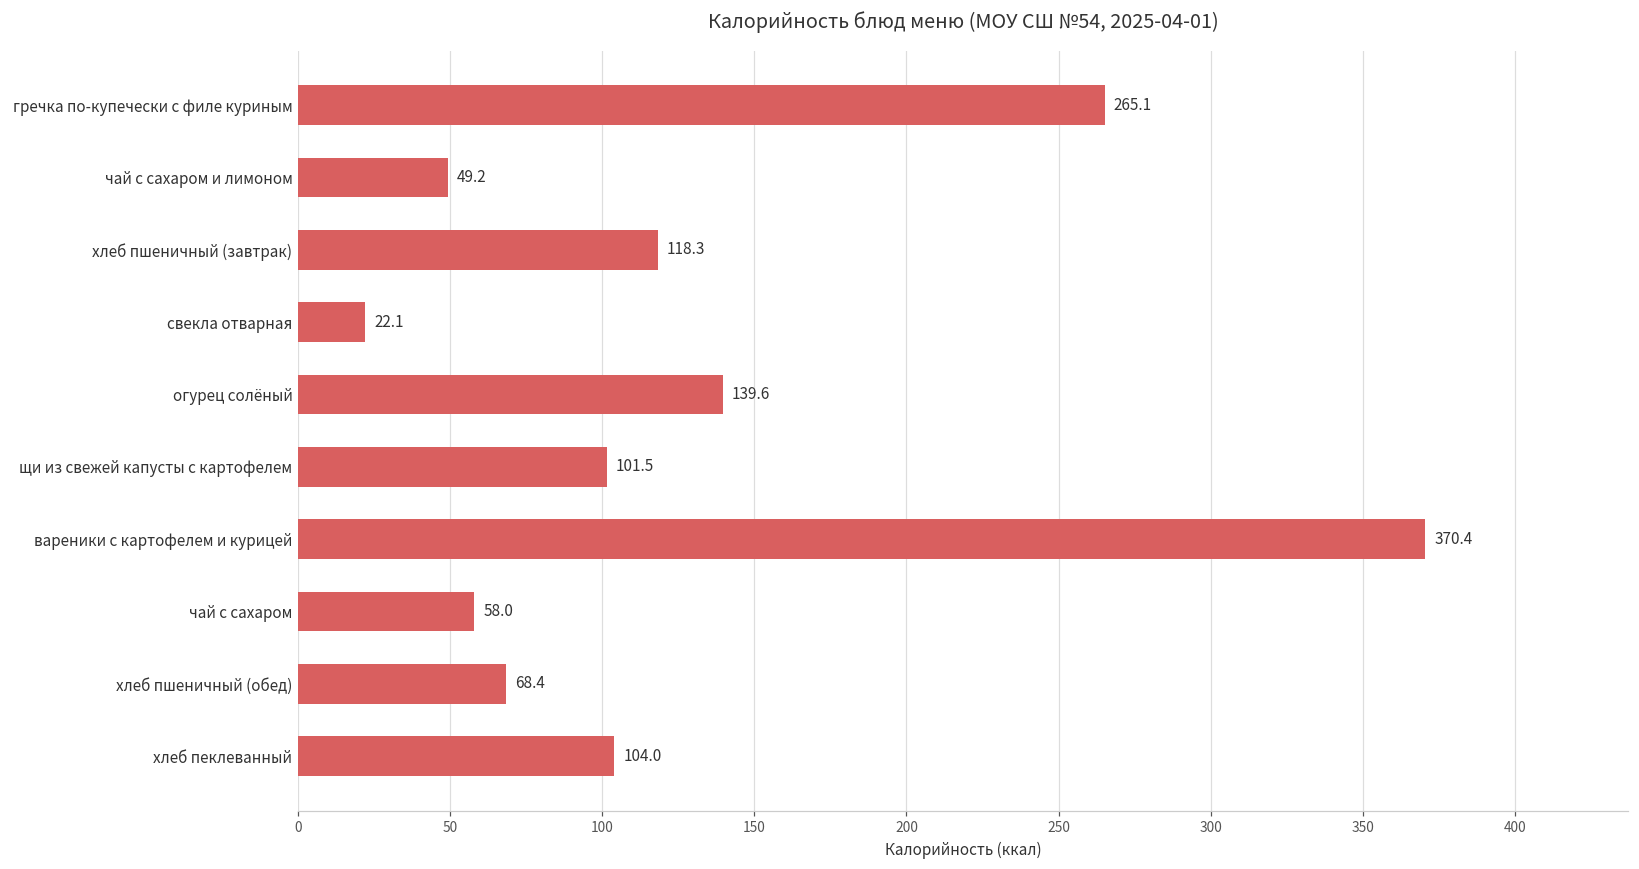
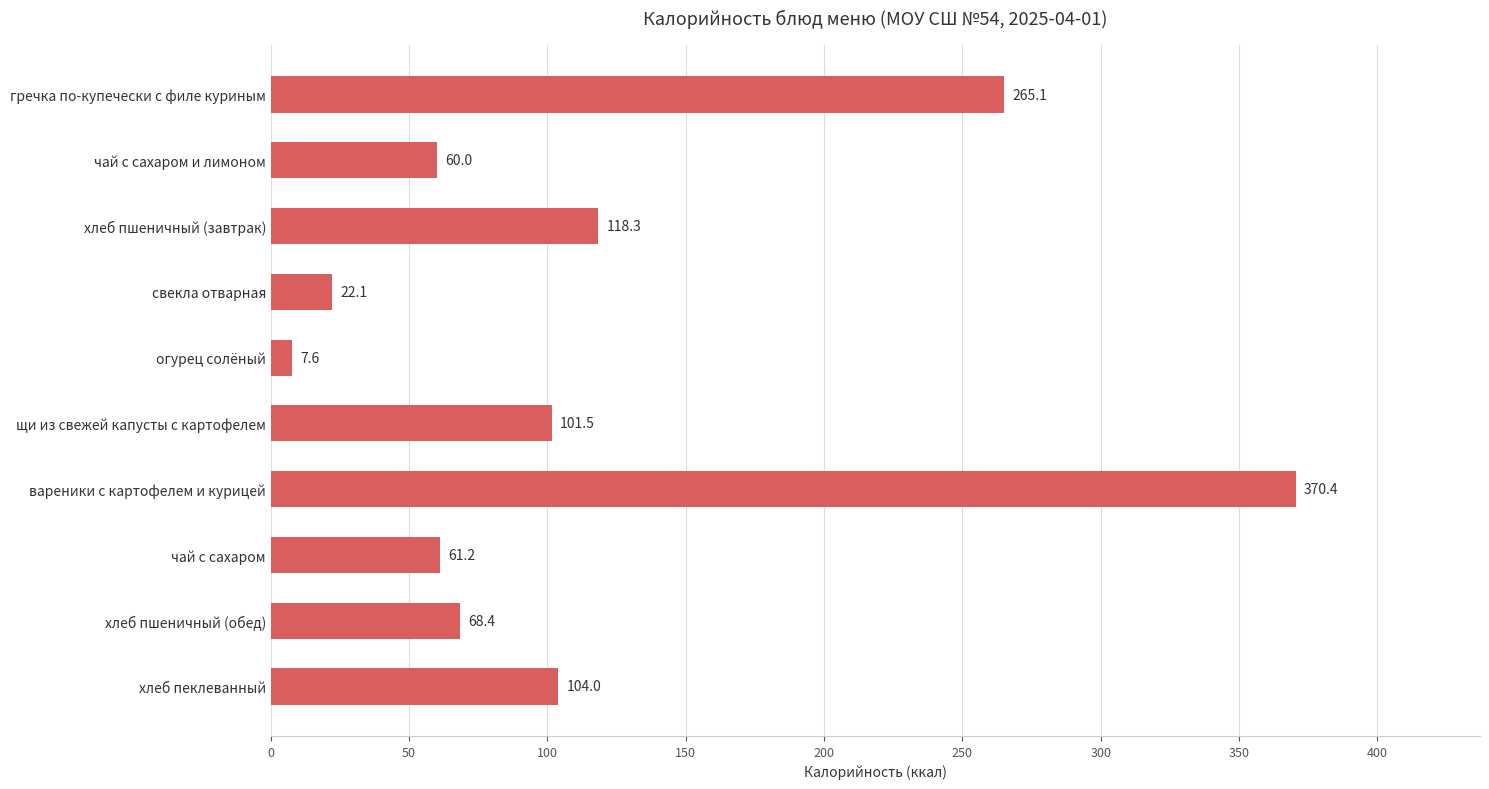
  {
    "гречка по-купечески с филе куриным": 265.1,
-   "чай с сахаром и лимоном": 49.2,
+   "чай с сахаром и лимоном": 60.0,
    "хлеб пшеничный (завтрак)": 118.3,
    "свекла отварная": 22.1,
-   "огурец солёный": 139.6,
+   "огурец солёный": 7.6,
    "щи из свежей капусты с картофелем": 101.5,
    "вареники с картофелем и курицей": 370.4,
-   "чай с сахаром": 58.0,
+   "чай с сахаром": 61.2,
    "хлеб пшеничный (обед)": 68.4,
    "хлеб пеклеванный": 104.0
  }
